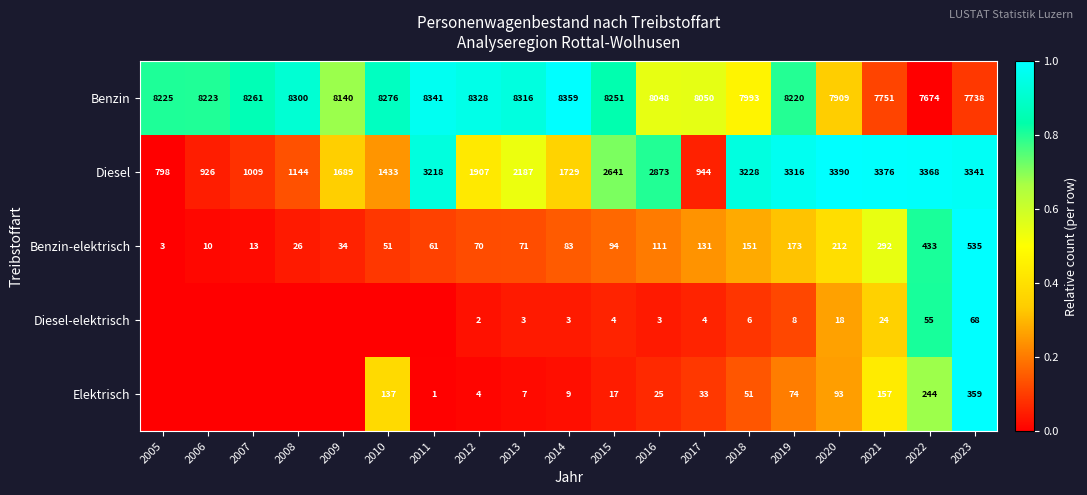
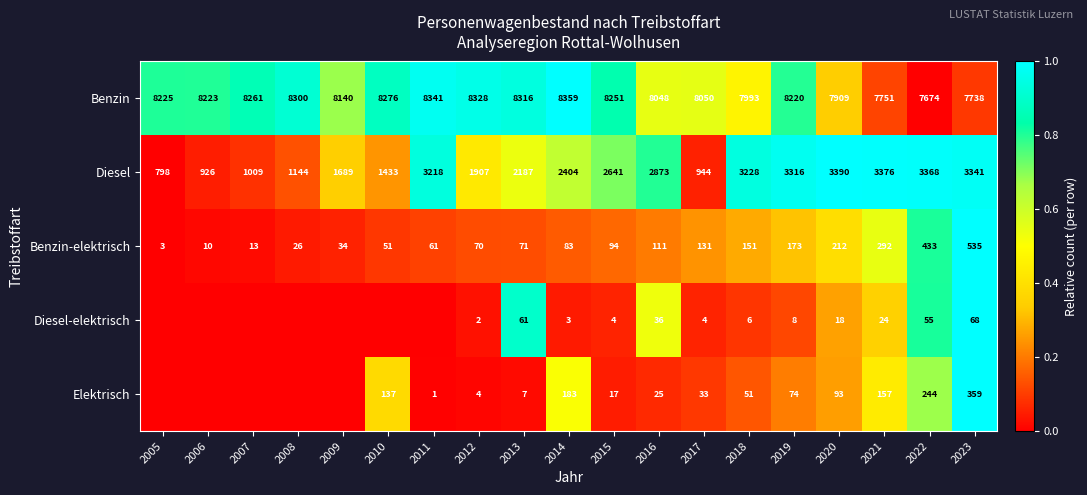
  {
    "Benzin": {
      "2005": 8225,
      "2006": 8223,
      "2007": 8261,
      "2008": 8300,
      "2009": 8140,
      "2010": 8276,
      "2011": 8341,
      "2012": 8328,
      "2013": 8316,
      "2014": 8359,
      "2015": 8251,
      "2016": 8048,
      "2017": 8050,
      "2018": 7993,
      "2019": 8220,
      "2020": 7909,
      "2021": 7751,
      "2022": 7674,
      "2023": 7738
    },
    "Diesel": {
      "2005": 798,
      "2006": 926,
      "2007": 1009,
      "2008": 1144,
      "2009": 1689,
      "2010": 1433,
      "2011": 3218,
      "2012": 1907,
      "2013": 2187,
-     "2014": 1729,
+     "2014": 2404,
      "2015": 2641,
      "2016": 2873,
      "2017": 944,
      "2018": 3228,
      "2019": 3316,
      "2020": 3390,
      "2021": 3376,
      "2022": 3368,
      "2023": 3341
    },
    "Benzin-elektrisch": {
      "2005": 3,
      "2006": 10,
      "2007": 13,
      "2008": 26,
      "2009": 34,
      "2010": 51,
      "2011": 61,
      "2012": 70,
      "2013": 71,
      "2014": 83,
      "2015": 94,
      "2016": 111,
      "2017": 131,
      "2018": 151,
      "2019": 173,
      "2020": 212,
      "2021": 292,
      "2022": 433,
      "2023": 535
    },
    "Diesel-elektrisch": {
      "2012": 2,
-     "2013": 3,
+     "2013": 61,
      "2014": 3,
      "2015": 4,
-     "2016": 3,
+     "2016": 36,
      "2017": 4,
      "2018": 6,
      "2019": 8,
      "2020": 18,
      "2021": 24,
      "2022": 55,
      "2023": 68
    },
    "Elektrisch": {
      "2010": 137,
      "2011": 1,
      "2012": 4,
      "2013": 7,
-     "2014": 9,
+     "2014": 183,
      "2015": 17,
      "2016": 25,
      "2017": 33,
      "2018": 51,
      "2019": 74,
      "2020": 93,
      "2021": 157,
      "2022": 244,
      "2023": 359
    }
  }
